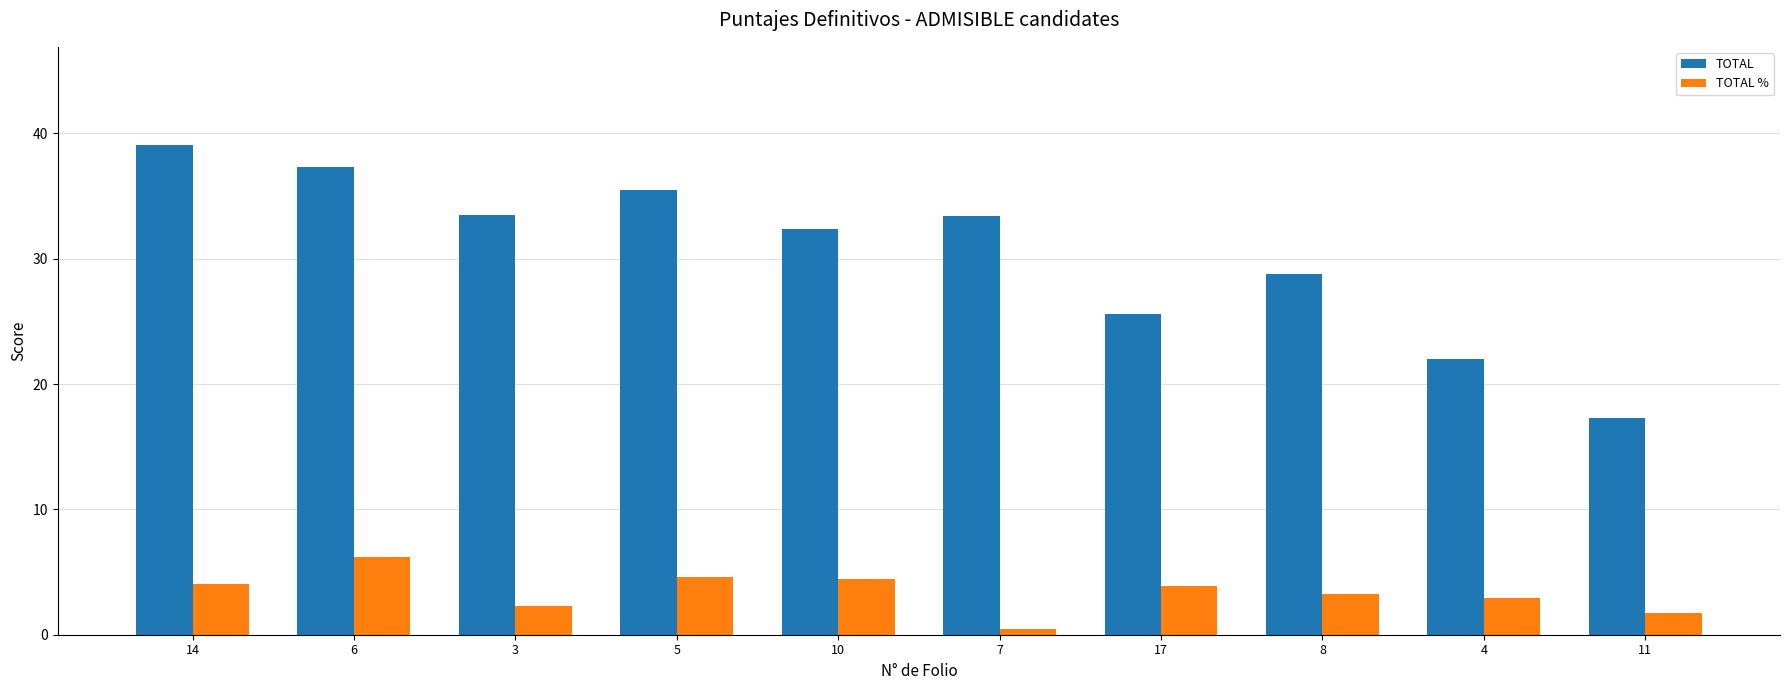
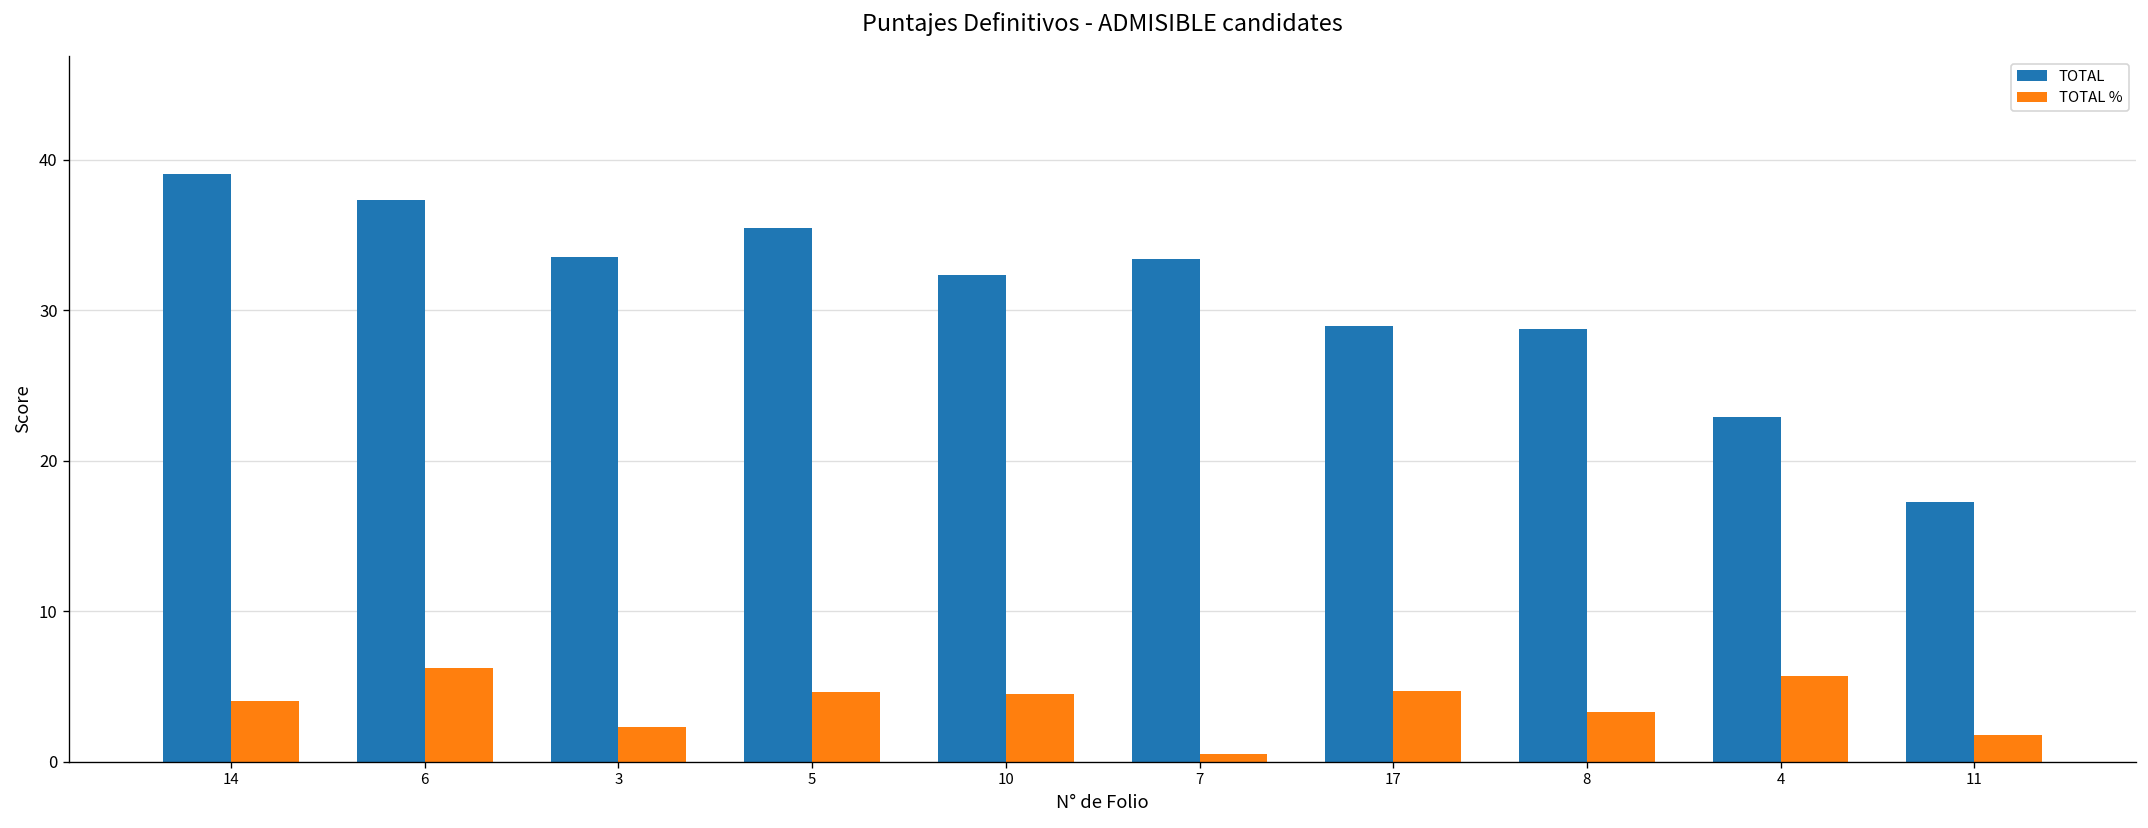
  {
    "TOTAL": {
      "14": 39.1,
      "6": 37.3,
      "3": 33.5,
      "5": 35.5,
      "10": 32.4,
      "7": 33.4,
-     "17": 25.6,
+     "17": 28.9,
      "8": 28.8,
-     "4": 22.0,
+     "4": 22.9,
      "11": 17.3
    },
    "TOTAL %": {
      "14": 4.0,
      "6": 6.2,
      "3": 2.3,
      "5": 4.6,
      "10": 4.5,
      "7": 0.5,
-     "17": 3.9,
+     "17": 4.7,
      "8": 3.3,
-     "4": 2.9,
+     "4": 5.7,
      "11": 1.7
    }
  }
